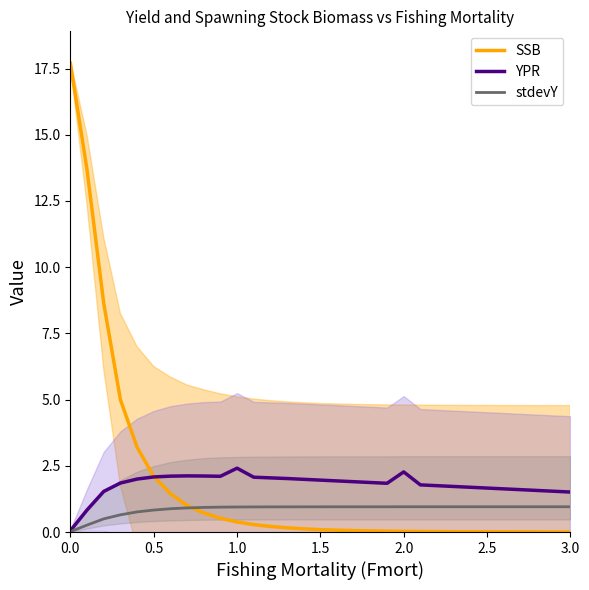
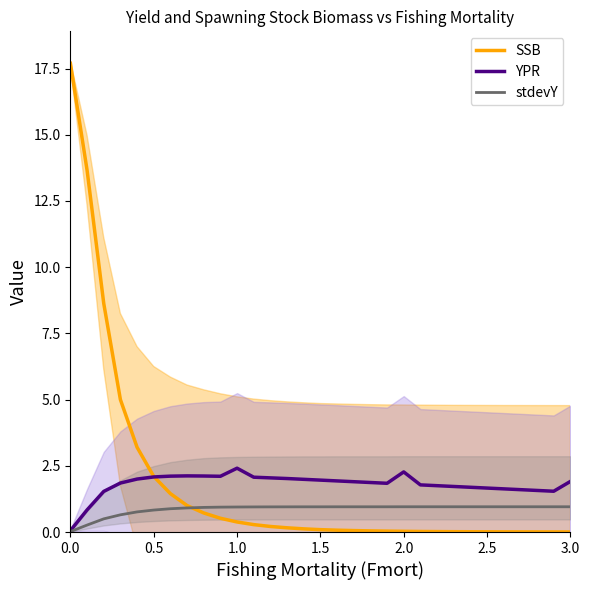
  {
    "YPR": {
      "1.0": 2.4,
      "1.5": 2.0,
      "2.0": 2.3,
      "2.5": 1.7,
-     "3.0": 1.5
+     "3.0": 1.9
    }
  }
